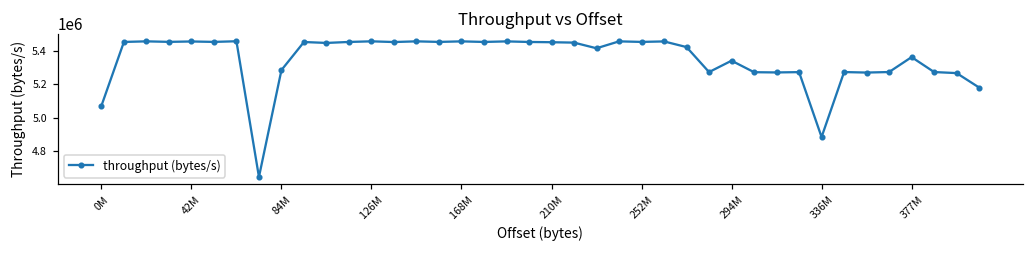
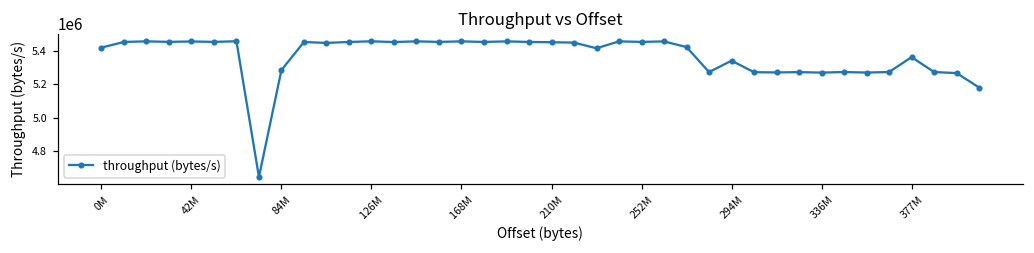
  {
-   "0M": 5070000,
+   "0M": 5420000,
    "42M": 5450000,
    "84M": 5280000,
    "126M": 5450000,
    "168M": 5450000,
    "210M": 5450000,
    "252M": 5450000,
    "294M": 5340000,
-   "336M": 4880000,
+   "336M": 5270000,
    "377M": 5360000
  }
